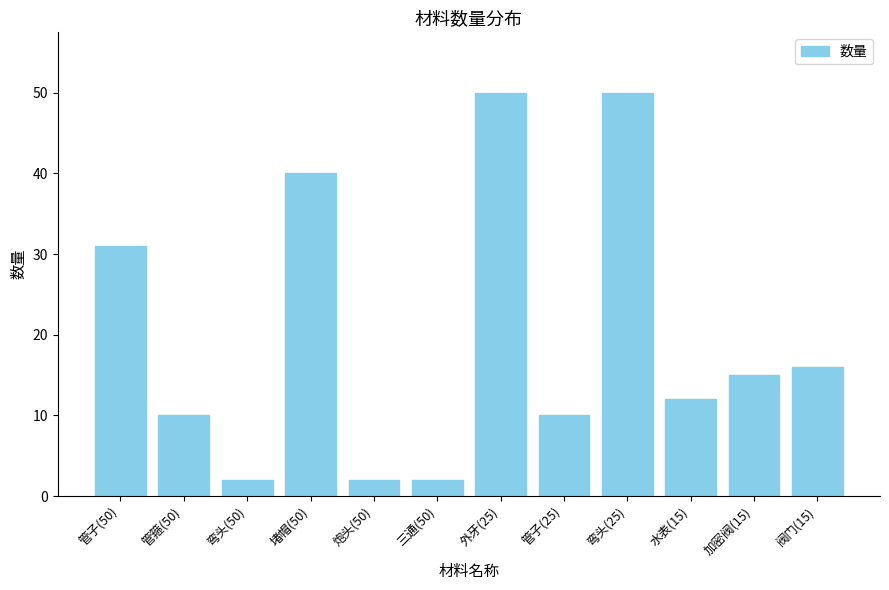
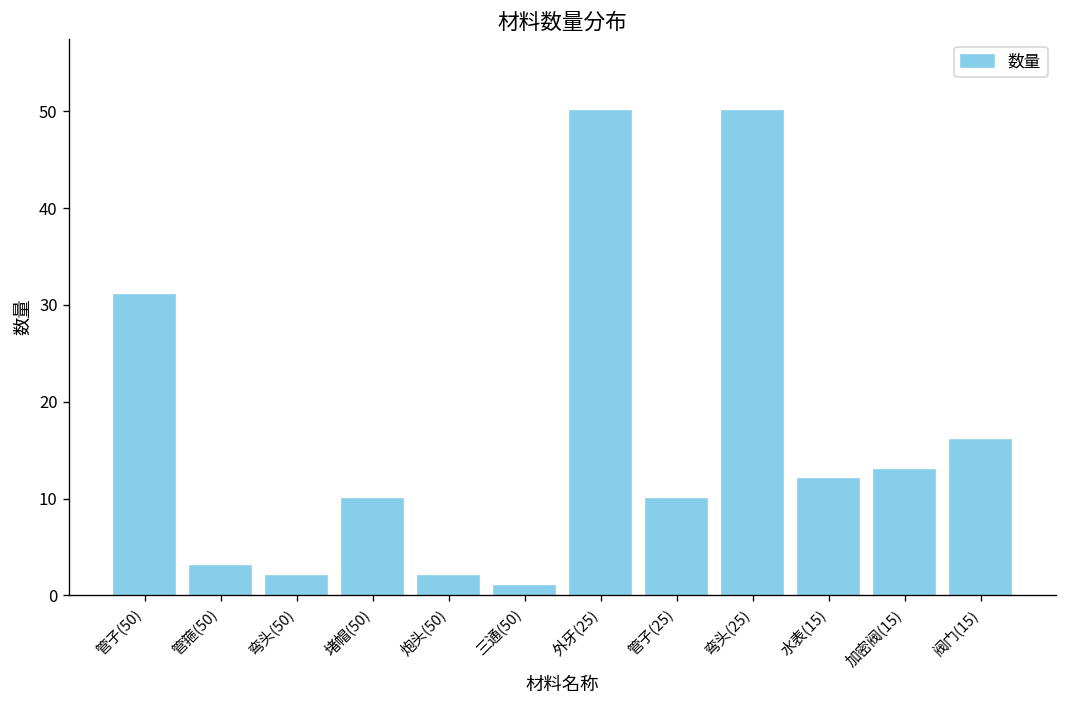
  {
    "管子(50)": 31,
-   "管箍(50)": 10,
+   "管箍(50)": 3,
    "弯头(50)": 2,
-   "堵帽(50)": 40,
+   "堵帽(50)": 10,
    "炮头(50)": 2,
-   "三通(50)": 2,
+   "三通(50)": 1,
    "外牙(25)": 50,
    "管子(25)": 10,
    "弯头(25)": 50,
    "水表(15)": 12,
-   "加密阀(15)": 15,
+   "加密阀(15)": 13,
    "阀门(15)": 16
  }
